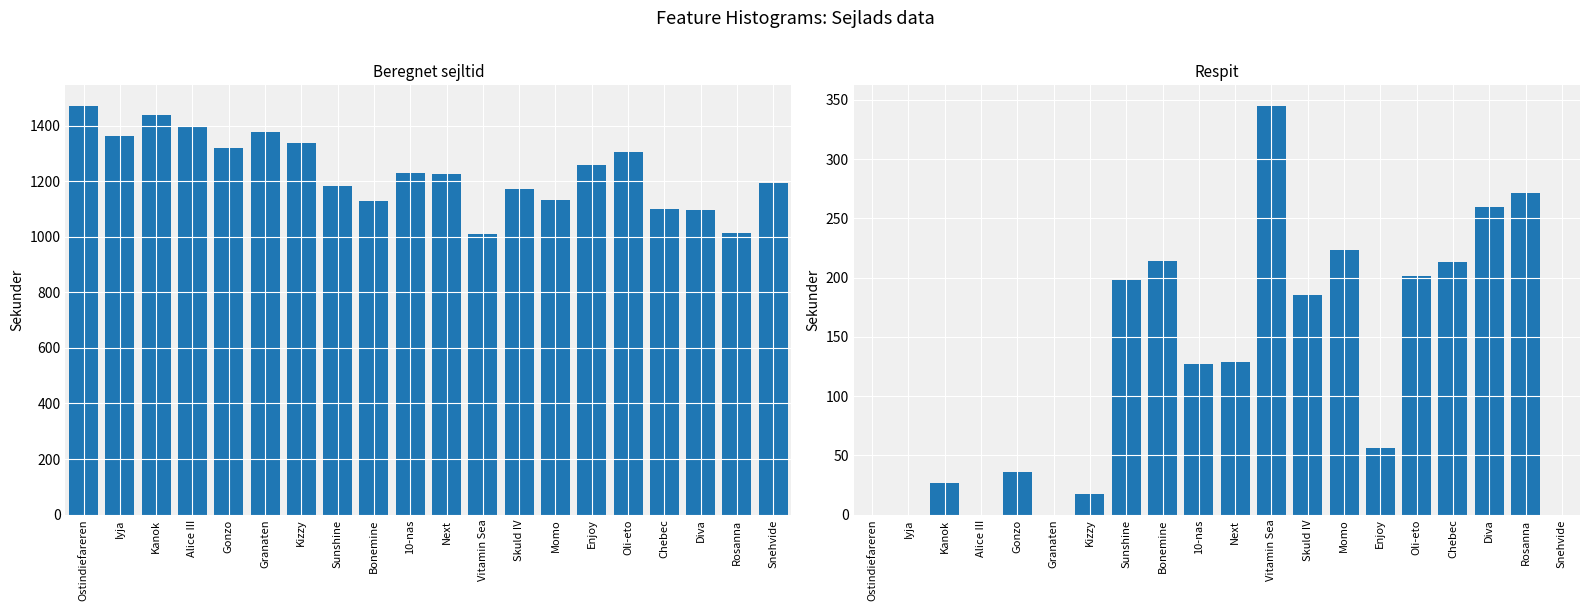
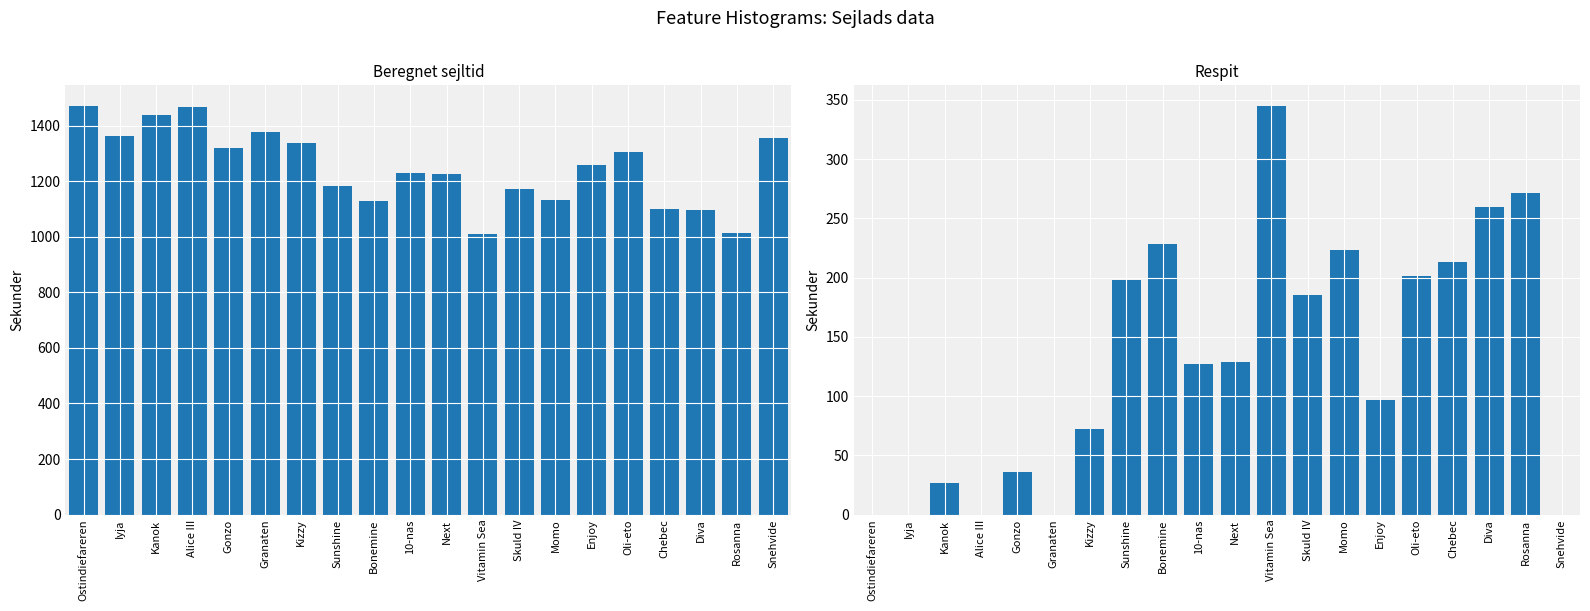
  {
    "Beregnet sejltid": {
      "Ostindiefareren": 1470,
      "Iyja": 1360,
      "Kanok": 1440,
-     "Alice III": 1390,
+     "Alice III": 1470,
      "Gonzo": 1320,
      "Granaten": 1380,
      "Kizzy": 1340,
      "Sunshine": 1180,
      "Bonemine": 1130,
      "10-nas": 1230,
      "Next": 1230,
      "Vitamin Sea": 1010,
      "Skuld IV": 1170,
      "Momo": 1130,
      "Enjoy": 1260,
      "Oli-eto": 1300,
      "Chebec": 1100,
      "Diva": 1100,
      "Rosanna": 1020,
-     "Snehvide": 1190
+     "Snehvide": 1360
    },
    "Respit": {
      "Ostindiefareren": 0,
      "Iyja": 0,
      "Kanok": 27,
      "Alice III": 0,
      "Gonzo": 36,
      "Granaten": 0,
-     "Kizzy": 17,
+     "Kizzy": 72,
      "Sunshine": 198,
-     "Bonemine": 214,
+     "Bonemine": 228,
      "10-nas": 127,
      "Next": 129,
      "Vitamin Sea": 345,
      "Skuld IV": 185,
      "Momo": 223,
-     "Enjoy": 56,
+     "Enjoy": 97,
      "Oli-eto": 201,
      "Chebec": 213,
      "Diva": 260,
      "Rosanna": 271,
      "Snehvide": 0
    }
  }
